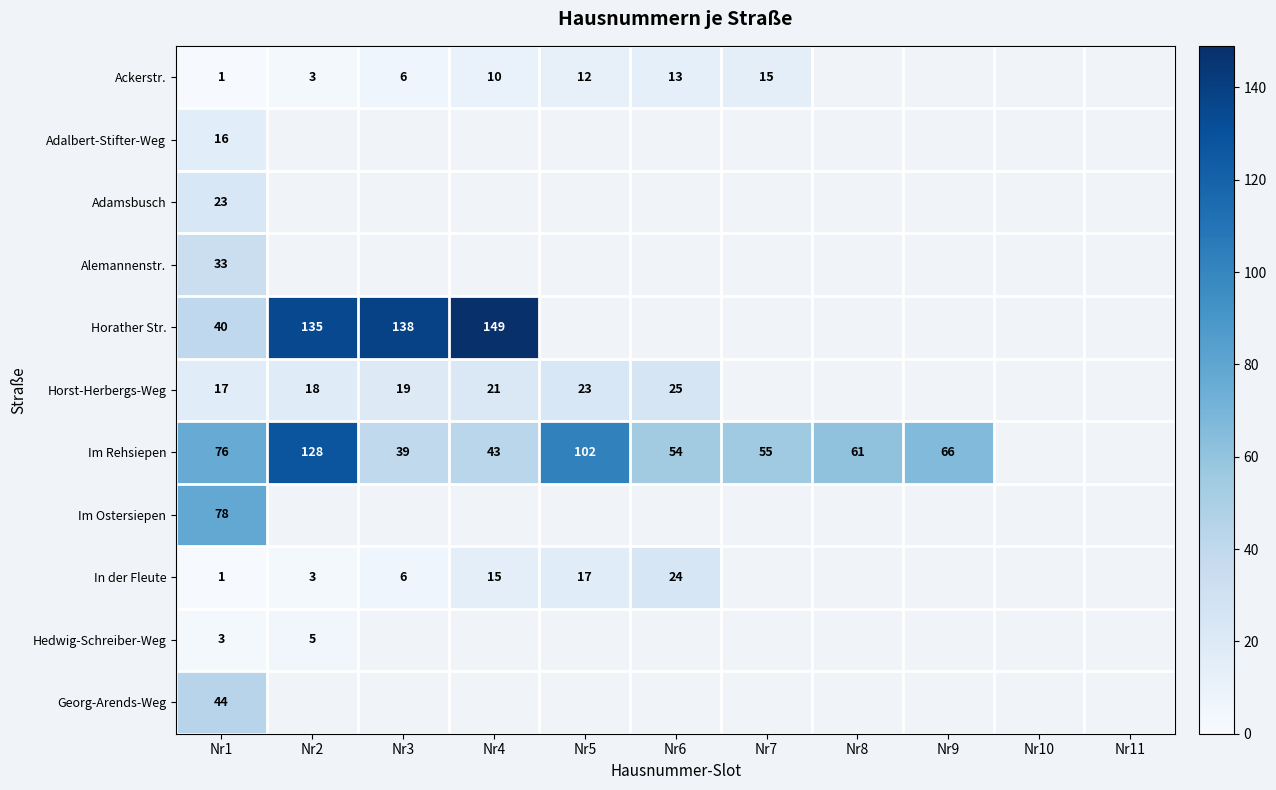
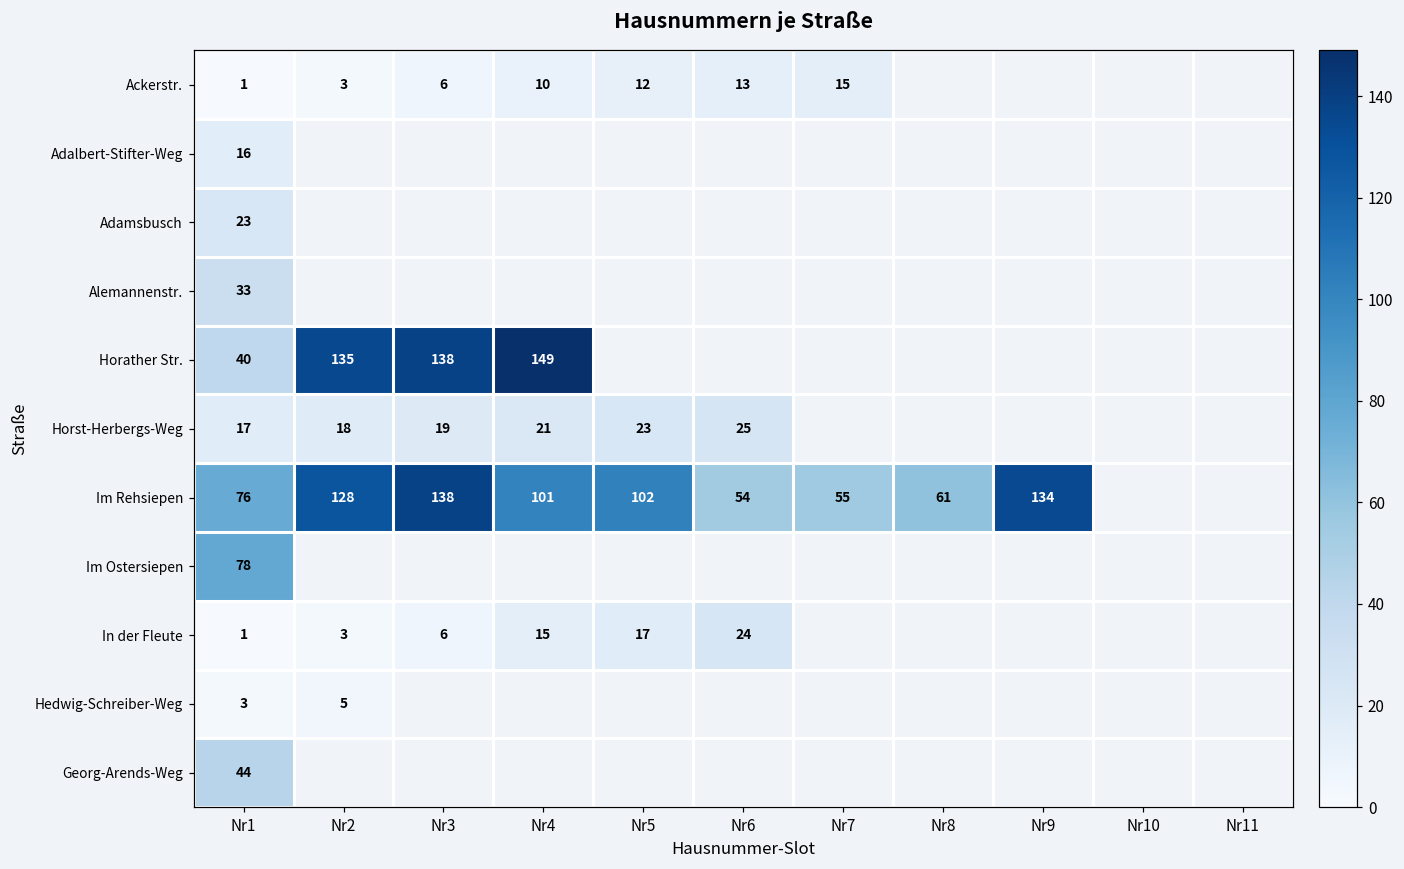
  {
    "Ackerstr.": {
      "Nr1": 1,
      "Nr2": 3,
      "Nr3": 6,
      "Nr4": 10,
      "Nr5": 12,
      "Nr6": 13,
      "Nr7": 15
    },
    "Adalbert-Stifter-Weg": {
      "Nr1": 16
    },
    "Adamsbusch": {
      "Nr1": 23
    },
    "Alemannenstr.": {
      "Nr1": 33
    },
    "Horather Str.": {
      "Nr1": 40,
      "Nr2": 135,
      "Nr3": 138,
      "Nr4": 149
    },
    "Horst-Herbergs-Weg": {
      "Nr1": 17,
      "Nr2": 18,
      "Nr3": 19,
      "Nr4": 21,
      "Nr5": 23,
      "Nr6": 25
    },
    "Im Rehsiepen": {
      "Nr1": 76,
      "Nr2": 128,
-     "Nr3": 39,
-     "Nr4": 43,
+     "Nr3": 138,
+     "Nr4": 101,
      "Nr5": 102,
      "Nr6": 54,
      "Nr7": 55,
      "Nr8": 61,
-     "Nr9": 66
+     "Nr9": 134
    },
    "Im Ostersiepen": {
      "Nr1": 78
    },
    "In der Fleute": {
      "Nr1": 1,
      "Nr2": 3,
      "Nr3": 6,
      "Nr4": 15,
      "Nr5": 17,
      "Nr6": 24
    },
    "Hedwig-Schreiber-Weg": {
      "Nr1": 3,
      "Nr2": 5
    },
    "Georg-Arends-Weg": {
      "Nr1": 44
    }
  }
